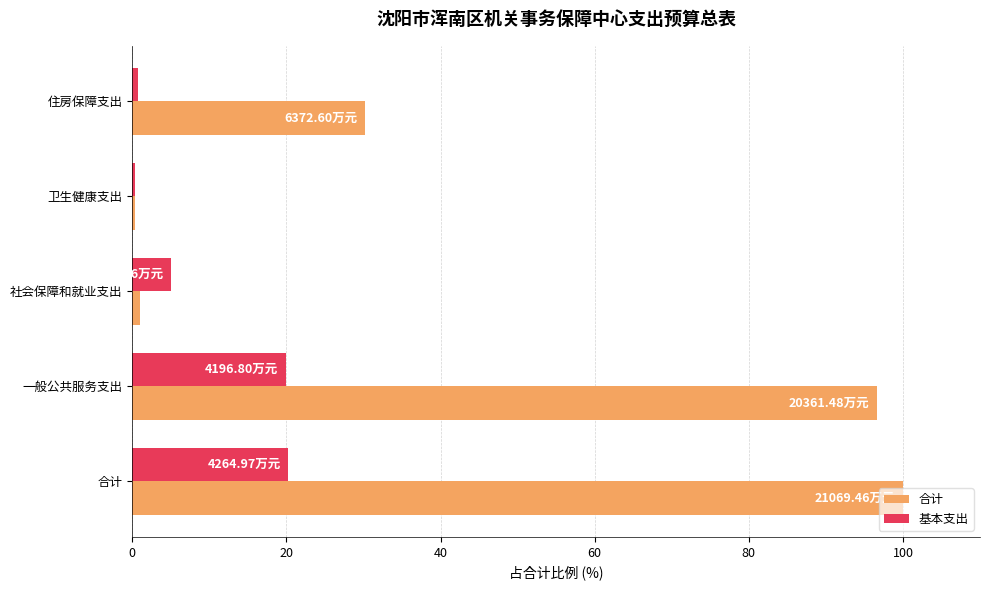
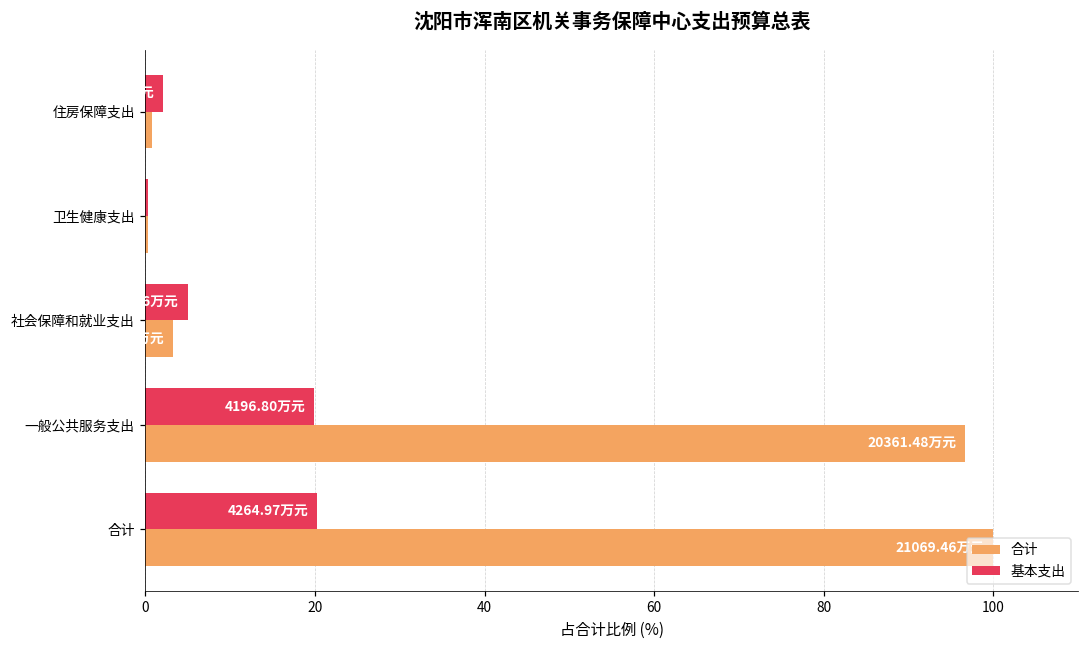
  {
    "合计": {
-     "住房保障支出": 30,
+     "住房保障支出": 1,
      "卫生健康支出": 0,
-     "社会保障和就业支出": 1
+     "社会保障和就业支出": 3
    },
    "基本支出": {
-     "住房保障支出": 1,
+     "住房保障支出": 2,
      "卫生健康支出": 0,
      "社会保障和就业支出": 5
    }
  }
